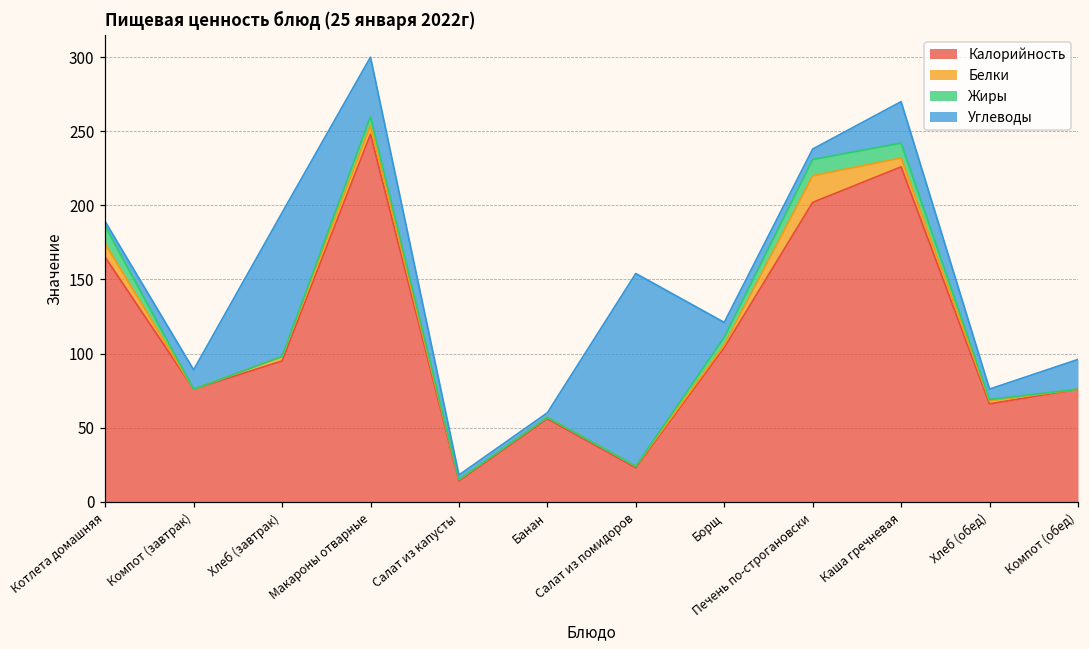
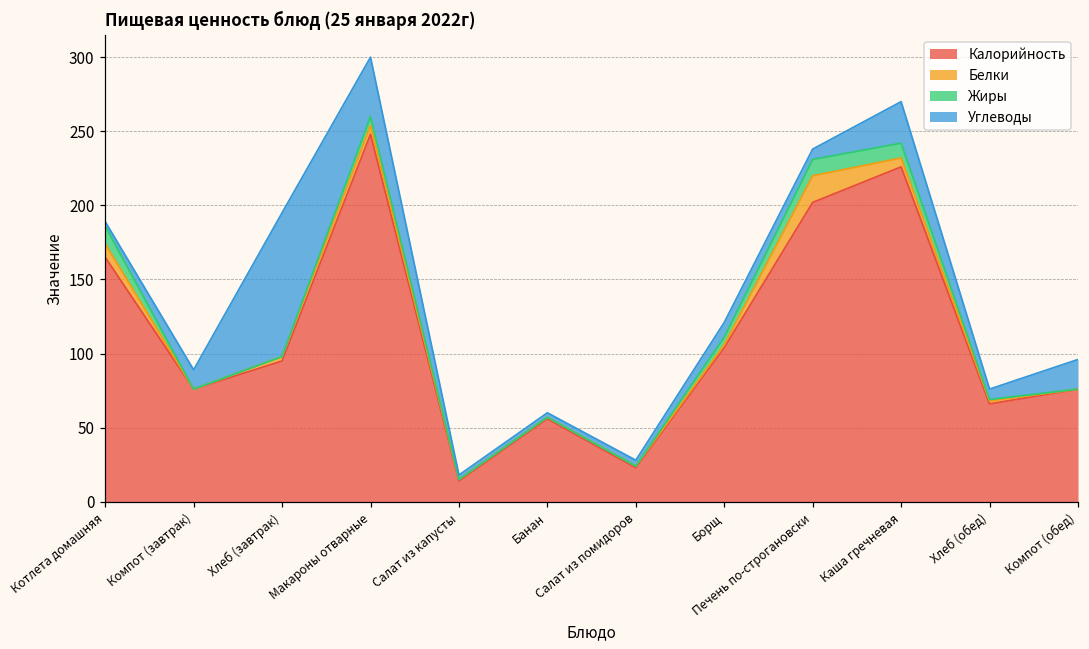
  {
    "Калорийность": {
      "Котлета домашняя": 165,
      "Хлеб (завтрак)": 95,
      "Макароны отварные": 248,
      "Борщ": 104,
      "Печень по-строгановски": 202,
      "Каша гречневая": 226,
      "Хлеб (обед)": 66
    },
    "Белки": {
      "Котлета домашняя": 9,
      "Макароны отварные": 6,
      "Борщ": 2,
      "Печень по-строгановски": 18,
      "Каша гречневая": 6
    },
    "Жиры": {
      "Котлета домашняя": 12,
      "Макароны отварные": 6,
      "Борщ": 5,
      "Печень по-строгановски": 11,
      "Каша гречневая": 10
    },
    "Углеводы": {
      "Котлета домашняя": 3,
      "Компот (завтрак)": 13,
      "Хлеб (завтрак)": 97,
      "Макароны отварные": 40,
      "Салат из капусты": 3,
      "Банан": 3,
-     "Салат из помидоров": 130,
+     "Салат из помидоров": 4,
      "Борщ": 10,
      "Печень по-строгановски": 7,
      "Каша гречневая": 28,
      "Хлеб (обед)": 7,
      "Компот (обед)": 20
    }
  }
